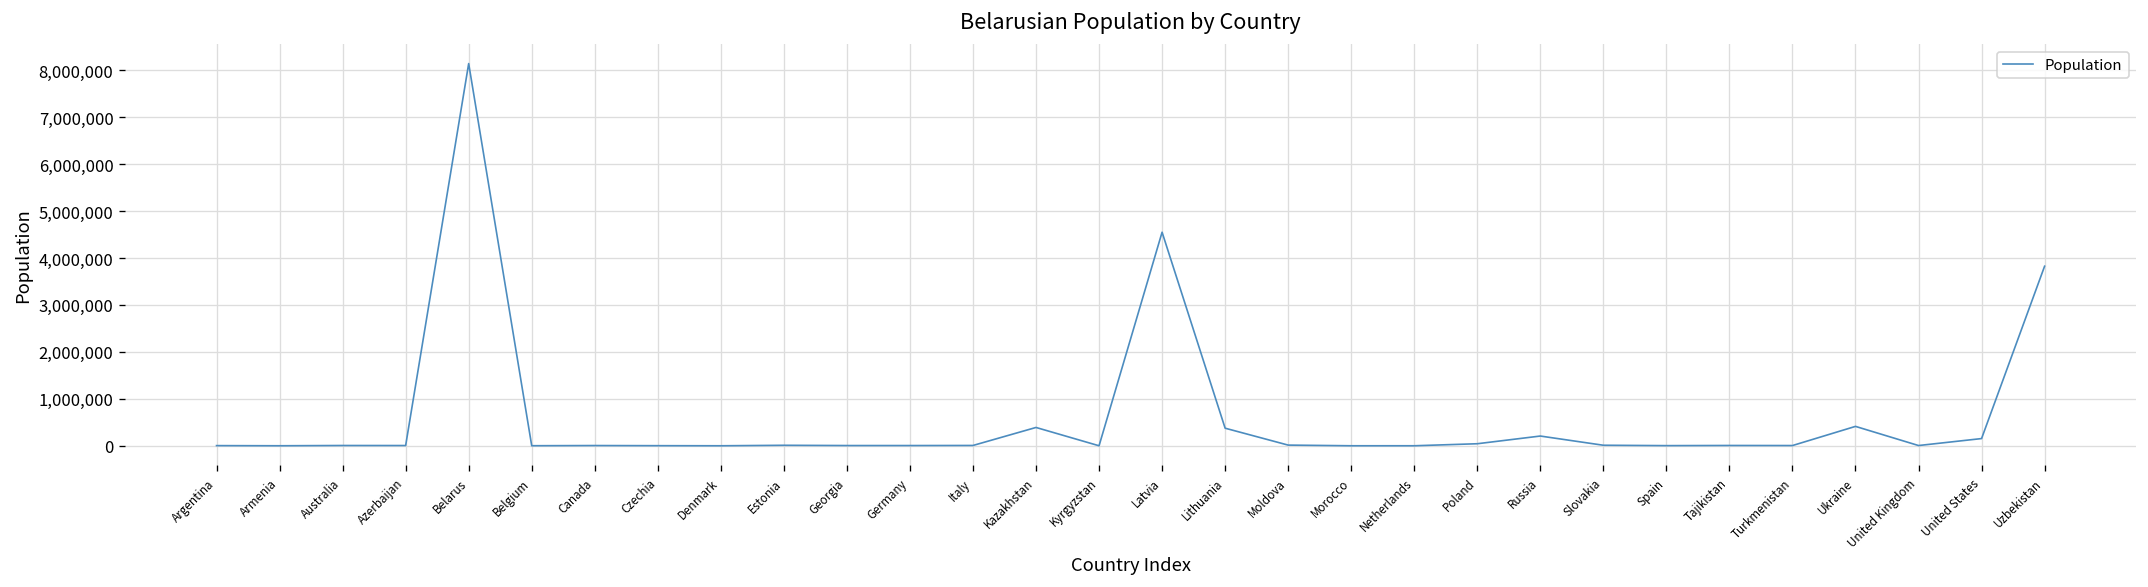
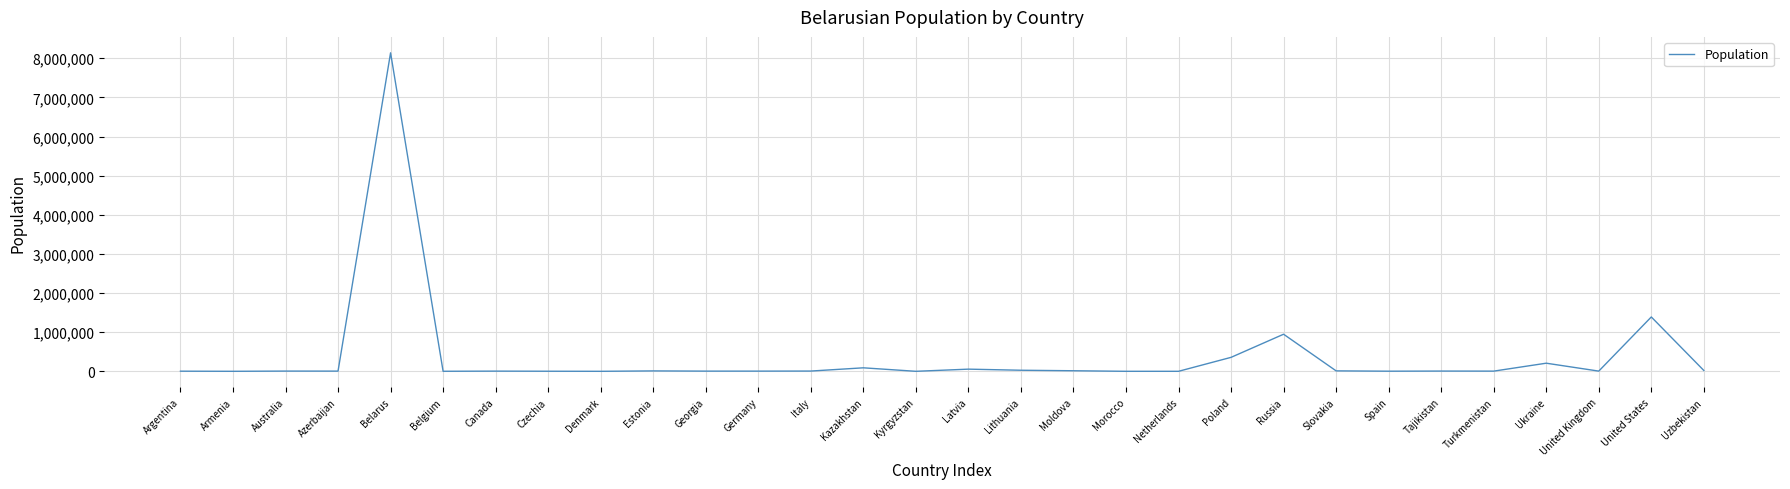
  {
    "Argentina": "0",
    "Armenia": "0",
    "Australia": "0",
    "Azerbaijan": "0",
    "Belarus": "8,100,000",
    "Belgium": "0",
    "Canada": "0",
    "Czechia": "0",
    "Denmark": "0",
    "Estonia": "0",
    "Georgia": "0",
    "Germany": "0",
    "Italy": "0",
-   "Kazakhstan": "400,000",
+   "Kazakhstan": "100,000",
    "Kyrgyzstan": "0",
-   "Latvia": "4,500,000",
-   "Lithuania": "400,000",
+   "Latvia": "100,000",
+   "Lithuania": "0",
    "Moldova": "0",
    "Morocco": "0",
    "Netherlands": "0",
-   "Poland": "0",
-   "Russia": "200,000",
+   "Poland": "400,000",
+   "Russia": "900,000",
    "Slovakia": "0",
    "Spain": "0",
    "Tajikistan": "0",
    "Turkmenistan": "0",
-   "Ukraine": "400,000",
+   "Ukraine": "200,000",
    "United Kingdom": "0",
-   "United States": "200,000",
-   "Uzbekistan": "3,800,000"
+   "United States": "1,400,000",
+   "Uzbekistan": "0"
  }
